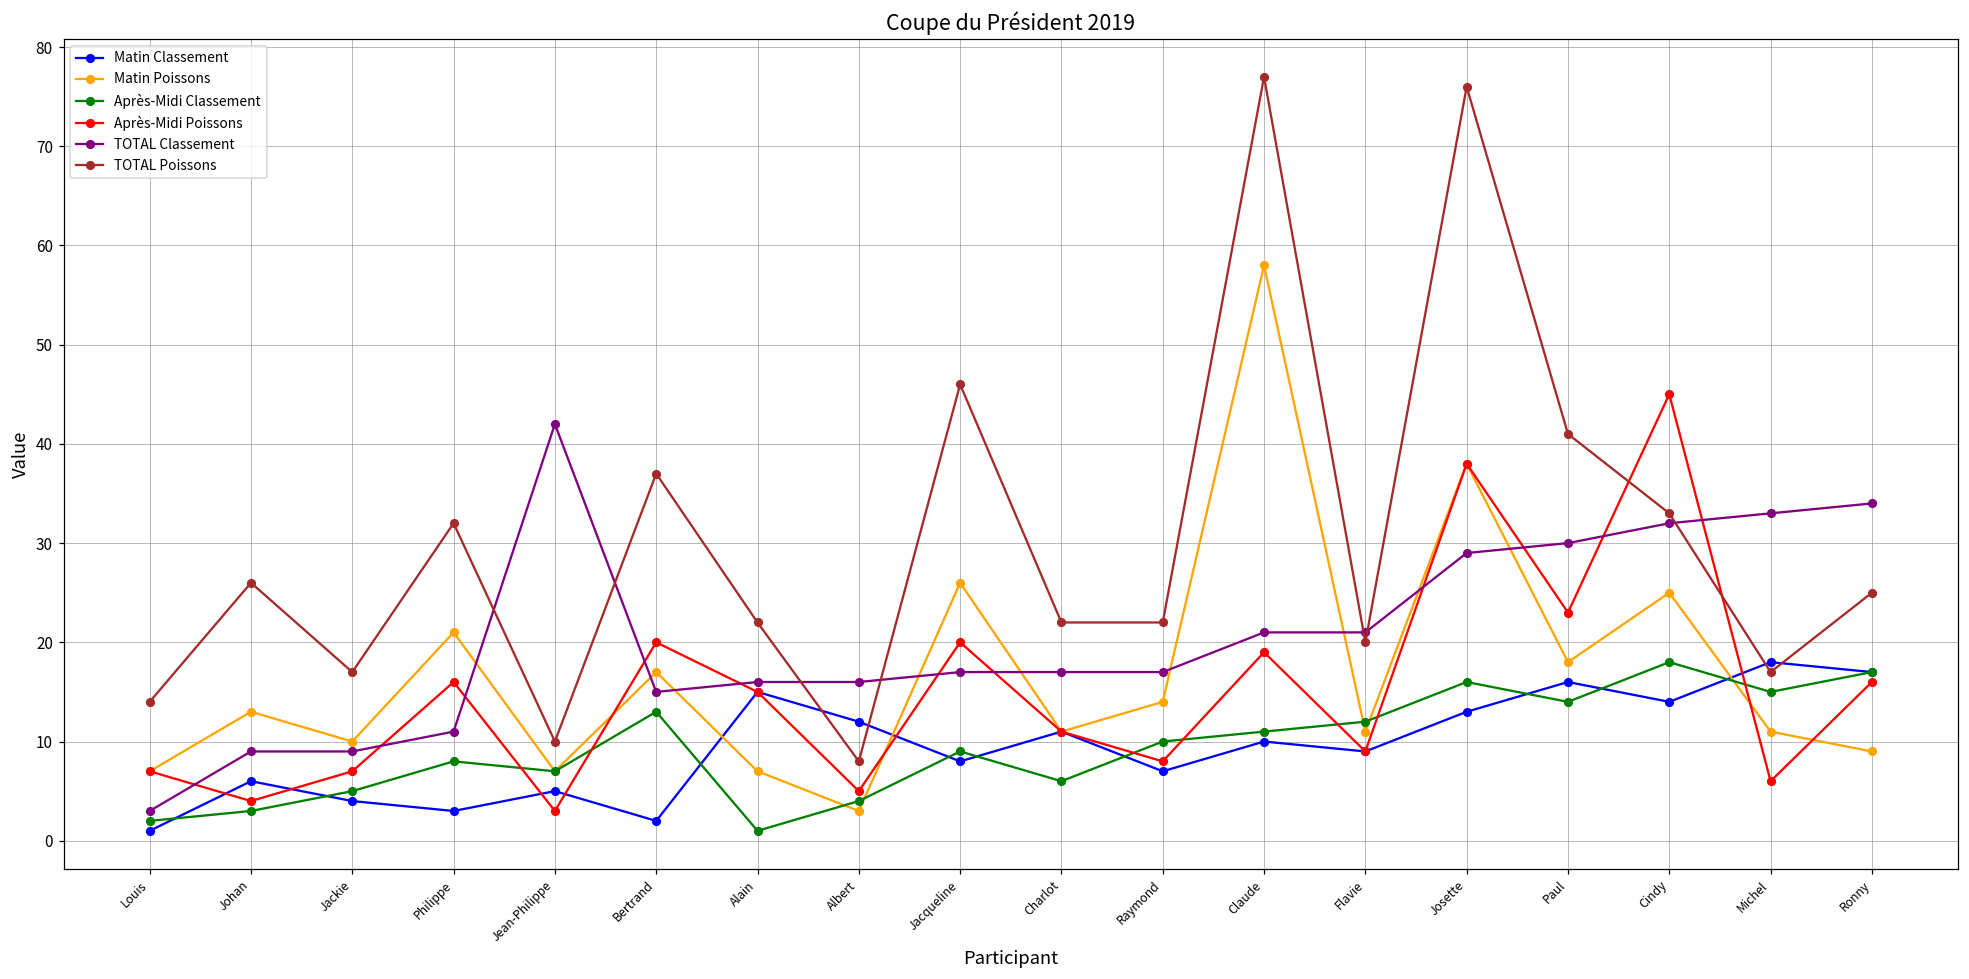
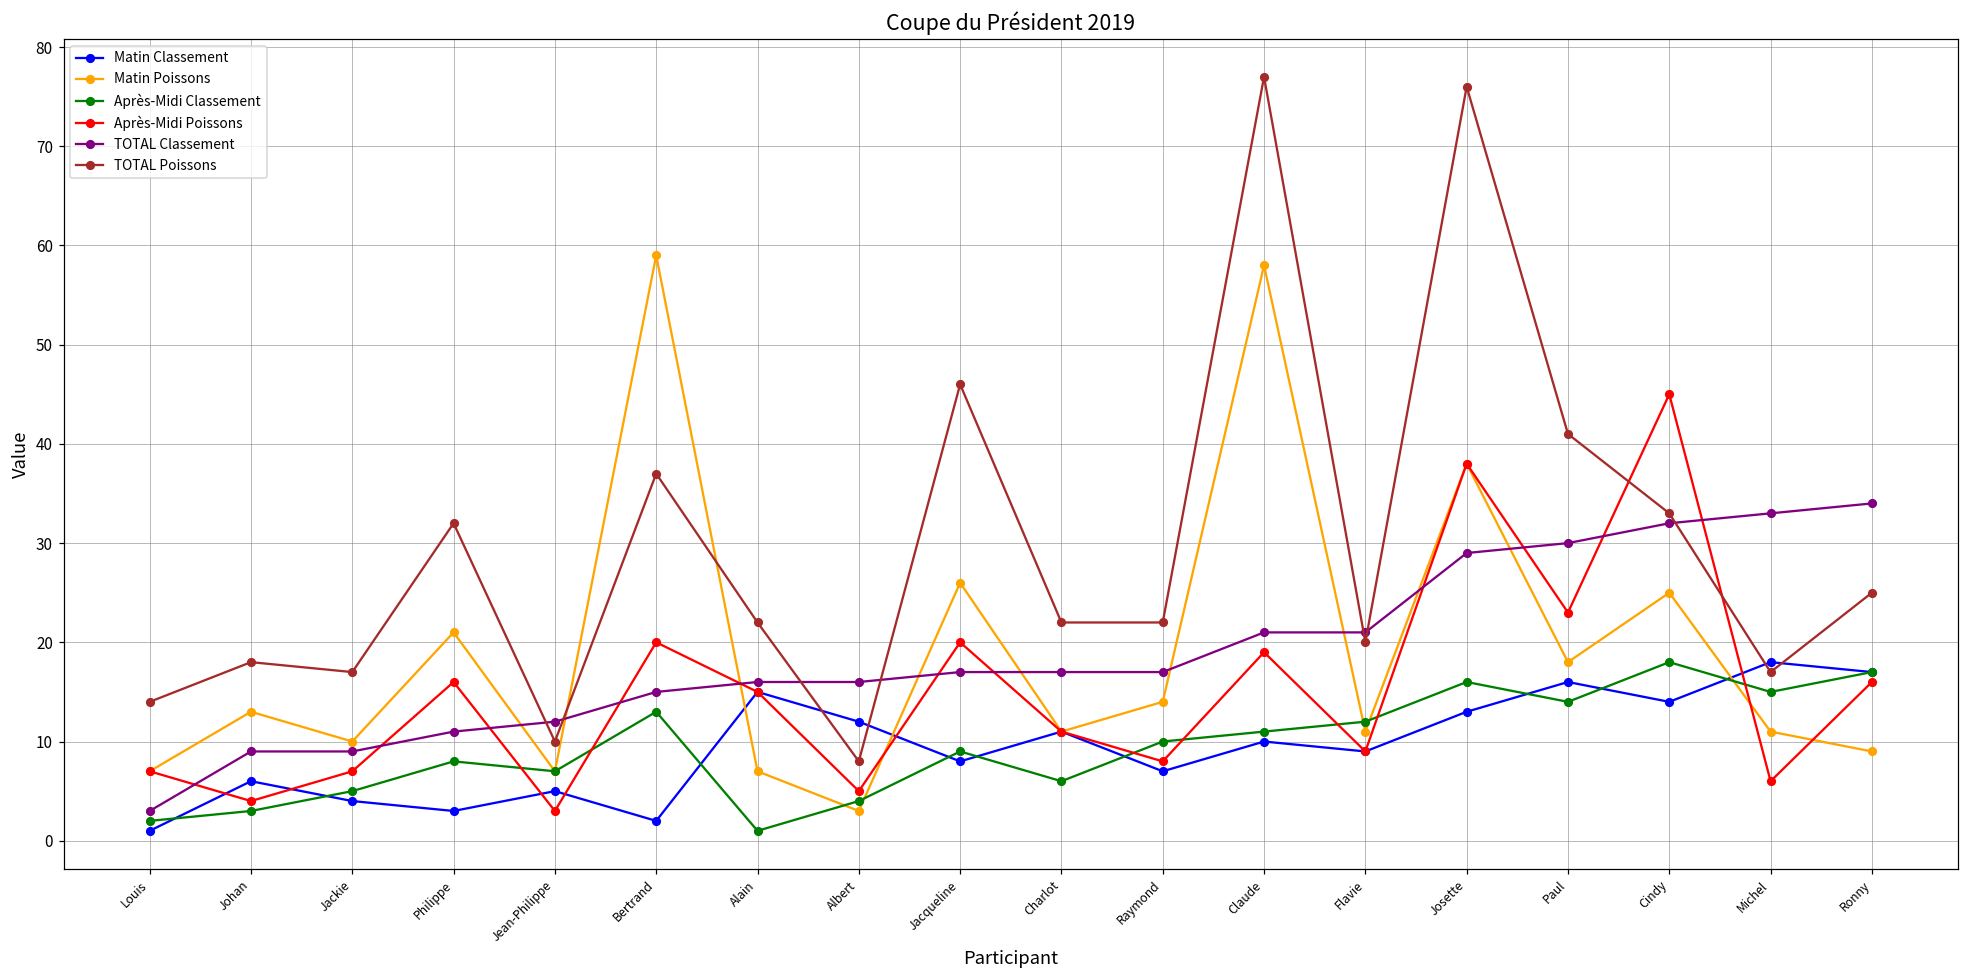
  {
    "Matin Classement": {
      "Louis": 1,
      "Johan": 6,
      "Jackie": 4,
      "Philippe": 3,
      "Jean-Philippe": 5,
      "Bertrand": 2,
      "Albert": 12,
      "Jacqueline": 8,
      "Raymond": 7,
      "Claude": 10,
      "Josette": 13,
      "Paul": 16,
      "Cindy": 14,
      "Michel": 18
    },
    "Matin Poissons": {
      "Johan": 13,
      "Jackie": 10,
      "Philippe": 21,
-     "Bertrand": 17,
+     "Bertrand": 59,
      "Alain": 7,
      "Albert": 3,
      "Jacqueline": 26,
      "Raymond": 14,
      "Claude": 58,
      "Flavie": 11,
      "Paul": 18,
      "Cindy": 25,
      "Michel": 11,
      "Ronny": 9
    },
    "Après-Midi Classement": {
      "Louis": 2,
      "Johan": 3,
      "Jackie": 5,
      "Philippe": 8,
      "Bertrand": 13,
      "Alain": 1,
      "Albert": 4,
      "Jacqueline": 9,
      "Charlot": 6,
      "Raymond": 10,
      "Claude": 11,
      "Flavie": 12,
      "Josette": 16,
      "Paul": 14,
      "Cindy": 18,
      "Michel": 15
    },
    "Après-Midi Poissons": {
      "Johan": 4,
      "Jackie": 7,
      "Philippe": 16,
      "Jean-Philippe": 3,
      "Bertrand": 20,
      "Albert": 5,
      "Jacqueline": 20,
      "Raymond": 8,
      "Claude": 19,
      "Paul": 23,
      "Cindy": 45,
      "Michel": 6,
      "Ronny": 16
    },
    "TOTAL Classement": {
      "Louis": 3,
      "Johan": 9,
      "Jackie": 9,
      "Philippe": 11,
-     "Jean-Philippe": 42,
+     "Jean-Philippe": 12,
      "Bertrand": 15,
      "Alain": 16,
      "Albert": 16,
      "Jacqueline": 17,
      "Charlot": 17,
      "Raymond": 17,
      "Claude": 21,
      "Flavie": 21,
      "Josette": 29,
      "Paul": 30,
      "Cindy": 32,
      "Michel": 33,
      "Ronny": 34
    },
    "TOTAL Poissons": {
      "Louis": 14,
-     "Johan": 26,
+     "Johan": 18,
      "Jackie": 17,
      "Philippe": 32,
      "Jean-Philippe": 10,
      "Bertrand": 37,
      "Alain": 22,
      "Albert": 8,
      "Jacqueline": 46,
      "Charlot": 22,
      "Raymond": 22,
      "Claude": 77,
      "Flavie": 20,
      "Josette": 76,
      "Paul": 41,
      "Cindy": 33,
      "Michel": 17,
      "Ronny": 25
    }
  }
